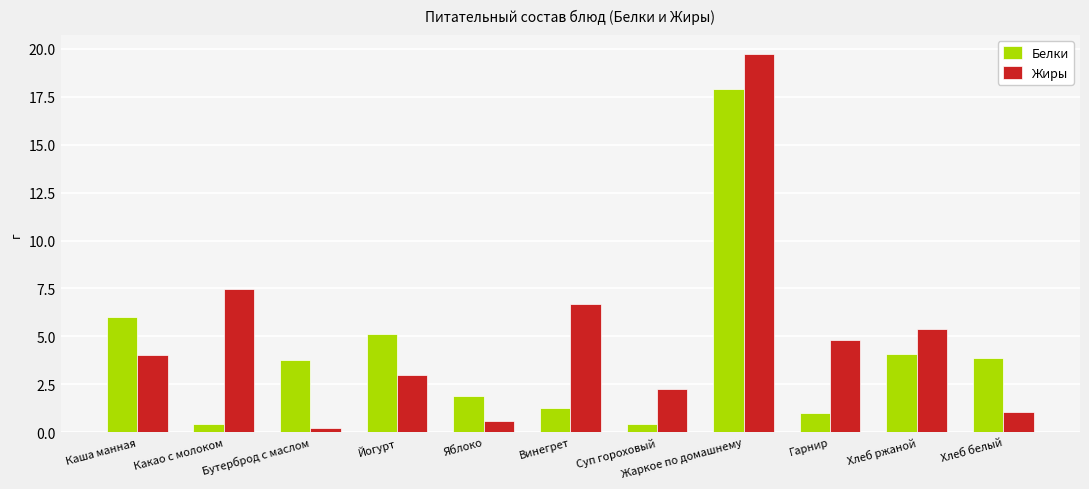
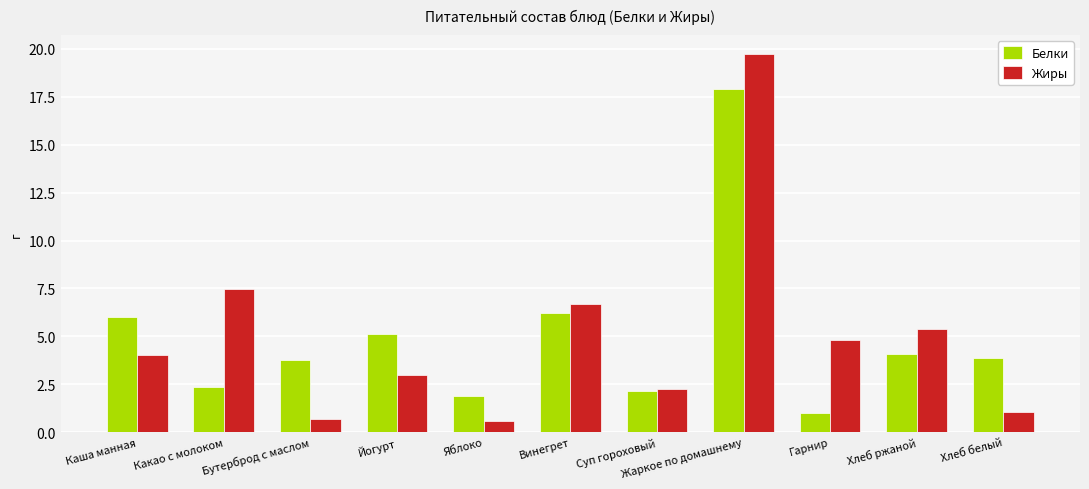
  {
    "Белки": {
      "Каша манная": 6.0,
-     "Какао с молоком": 0.4,
+     "Какао с молоком": 2.4,
      "Бутерброд с маслом": 3.8,
      "Йогурт": 5.1,
      "Яблоко": 1.9,
-     "Винегрет": 1.3,
-     "Суп гороховый": 0.4,
+     "Винегрет": 6.2,
+     "Суп гороховый": 2.1,
      "Жаркое по домашнему": 17.9,
      "Гарнир": 1.0,
      "Хлеб ржаной": 4.1,
      "Хлеб белый": 3.9
    },
    "Жиры": {
      "Каша манная": 4.1,
      "Какао с молоком": 7.5,
-     "Бутерброд с маслом": 0.2,
+     "Бутерброд с маслом": 0.7,
      "Йогурт": 3.0,
      "Яблоко": 0.6,
      "Винегрет": 6.7,
      "Суп гороховый": 2.3,
      "Жаркое по домашнему": 19.7,
      "Гарнир": 4.8,
      "Хлеб ржаной": 5.4,
      "Хлеб белый": 1.0
    }
  }
